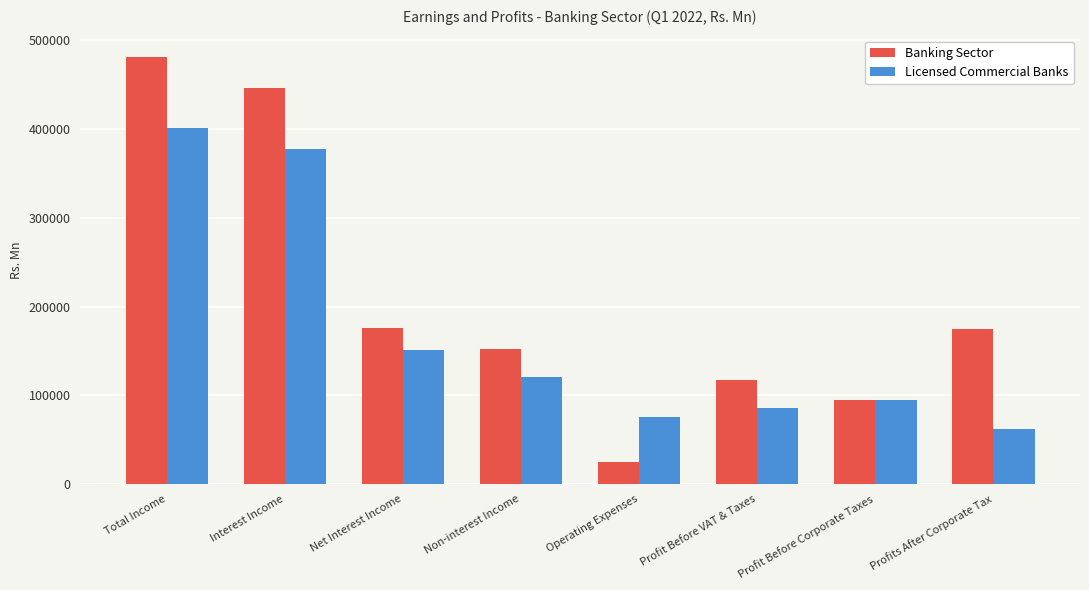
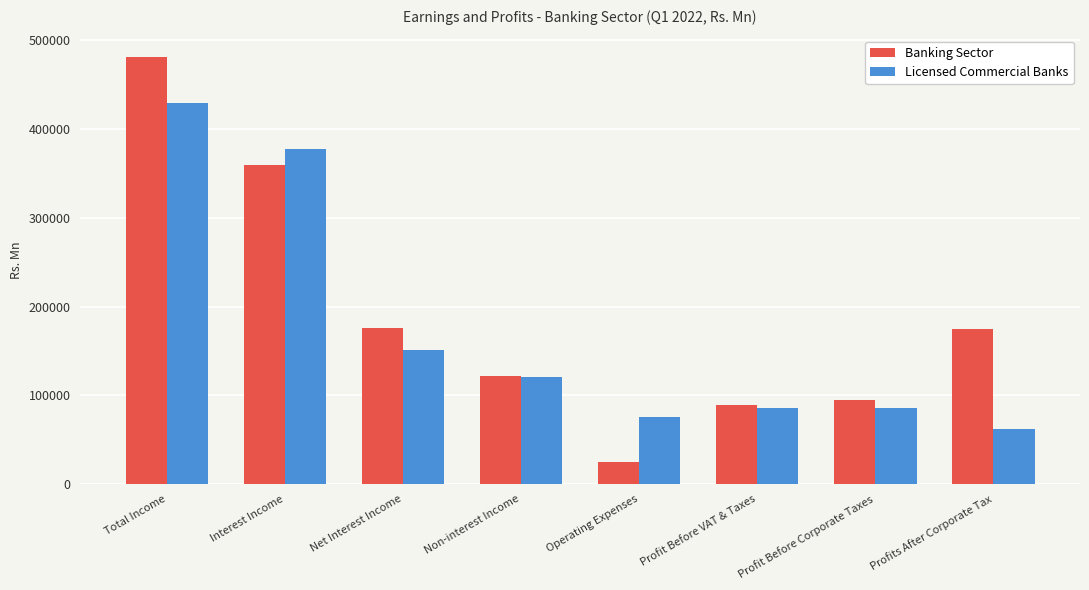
  {
    "Banking Sector": {
      "Total Income": 480000,
-     "Interest Income": 450000,
+     "Interest Income": 360000,
      "Net Interest Income": 180000,
-     "Non-interest Income": 150000,
+     "Non-interest Income": 120000,
      "Operating Expenses": 30000,
-     "Profit Before VAT & Taxes": 120000,
+     "Profit Before VAT & Taxes": 90000,
      "Profit Before Corporate Taxes": 90000,
      "Profits After Corporate Tax": 170000
    },
    "Licensed Commercial Banks": {
-     "Total Income": 400000,
+     "Total Income": 430000,
      "Interest Income": 380000,
      "Net Interest Income": 150000,
      "Non-interest Income": 120000,
      "Operating Expenses": 80000,
      "Profit Before VAT & Taxes": 90000,
-     "Profit Before Corporate Taxes": 95000,
+     "Profit Before Corporate Taxes": 85000,
      "Profits After Corporate Tax": 60000
    }
  }
